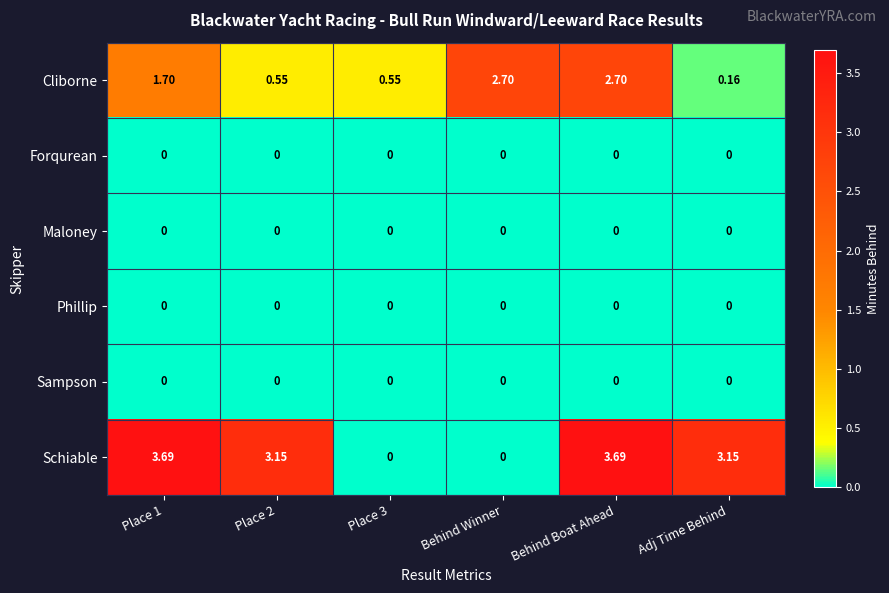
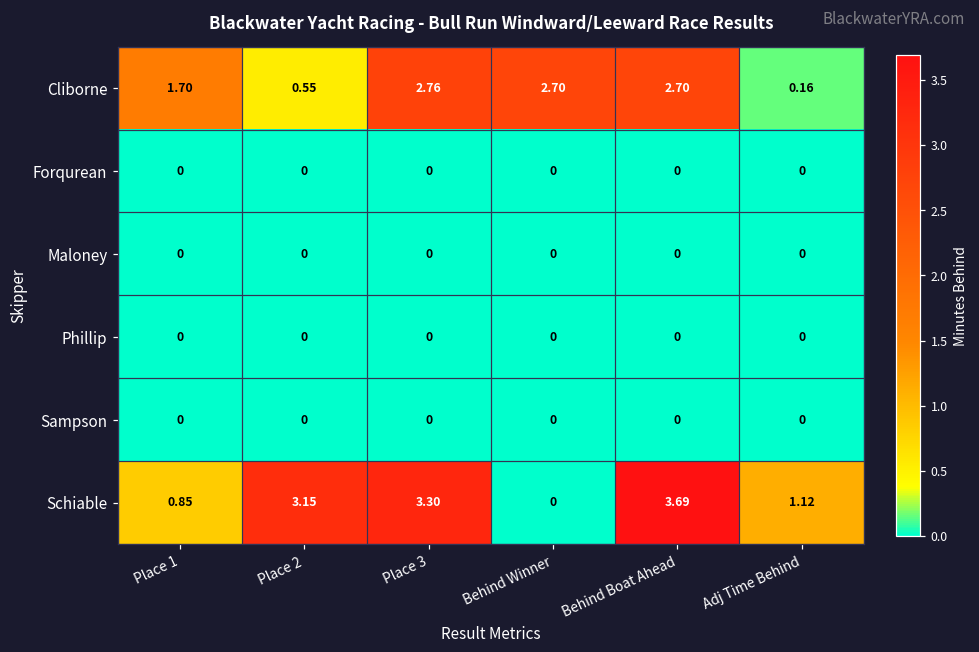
  {
    "Cliborne": {
      "Place 1": 1.70,
      "Place 2": 0.55,
-     "Place 3": 0.55,
+     "Place 3": 2.76,
      "Behind Winner": 2.70,
      "Behind Boat Ahead": 2.70,
      "Adj Time Behind": 0.16
    },
    "Forqurean": {
      "Place 1": 0,
      "Place 2": 0,
      "Place 3": 0,
      "Behind Winner": 0,
      "Behind Boat Ahead": 0,
      "Adj Time Behind": 0
    },
    "Maloney": {
      "Place 1": 0,
      "Place 2": 0,
      "Place 3": 0,
      "Behind Winner": 0,
      "Behind Boat Ahead": 0,
      "Adj Time Behind": 0
    },
    "Phillip": {
      "Place 1": 0,
      "Place 2": 0,
      "Place 3": 0,
      "Behind Winner": 0,
      "Behind Boat Ahead": 0,
      "Adj Time Behind": 0
    },
    "Sampson": {
      "Place 1": 0,
      "Place 2": 0,
      "Place 3": 0,
      "Behind Winner": 0,
      "Behind Boat Ahead": 0,
      "Adj Time Behind": 0
    },
    "Schiable": {
-     "Place 1": 3.69,
+     "Place 1": 0.85,
      "Place 2": 3.15,
-     "Place 3": 0,
+     "Place 3": 3.30,
      "Behind Winner": 0,
      "Behind Boat Ahead": 3.69,
-     "Adj Time Behind": 3.15
+     "Adj Time Behind": 1.12
    }
  }
